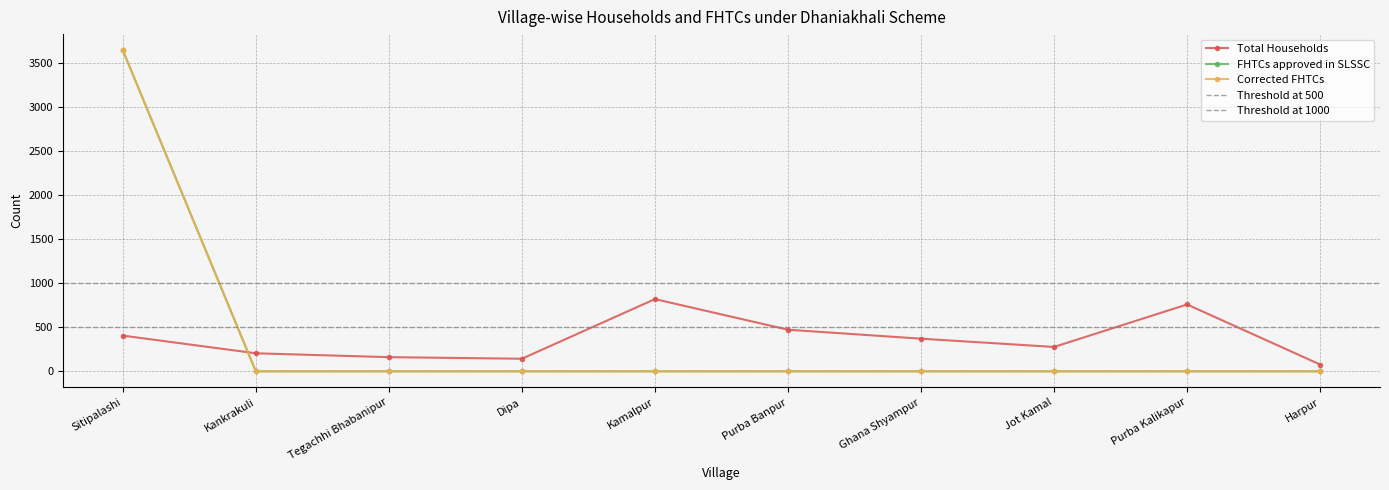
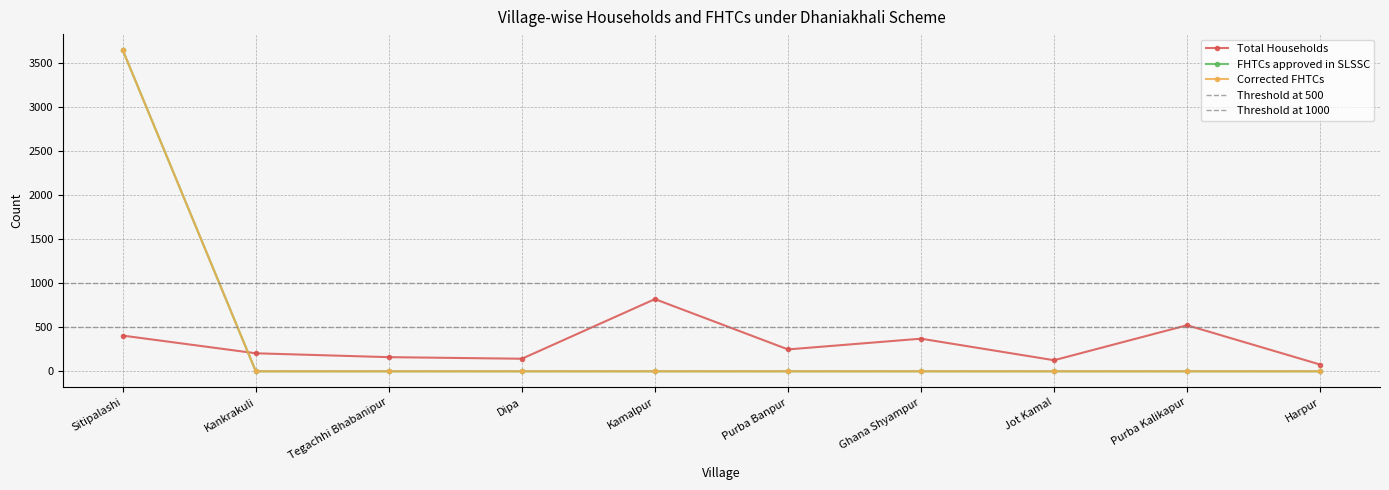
  {
    "Total Households": {
      "Sitipalashi": 400,
      "Kankrakuli": 200,
      "Tegachhi Bhabanipur": 200,
      "Dipa": 100,
      "Kamalpur": 800,
-     "Purba Banpur": 500,
+     "Purba Banpur": 200,
      "Ghana Shyampur": 400,
-     "Jot Kamal": 300,
-     "Purba Kalikapur": 800,
+     "Jot Kamal": 100,
+     "Purba Kalikapur": 500,
      "Harpur": 100
    },
    "Corrected FHTCs": {
      "Sitipalashi": 3700,
      "Kankrakuli": 0,
      "Tegachhi Bhabanipur": 0,
      "Dipa": 0,
      "Kamalpur": 0,
      "Purba Banpur": 0,
      "Ghana Shyampur": 0,
      "Jot Kamal": 0,
      "Purba Kalikapur": 0,
      "Harpur": 0
    }
  }
